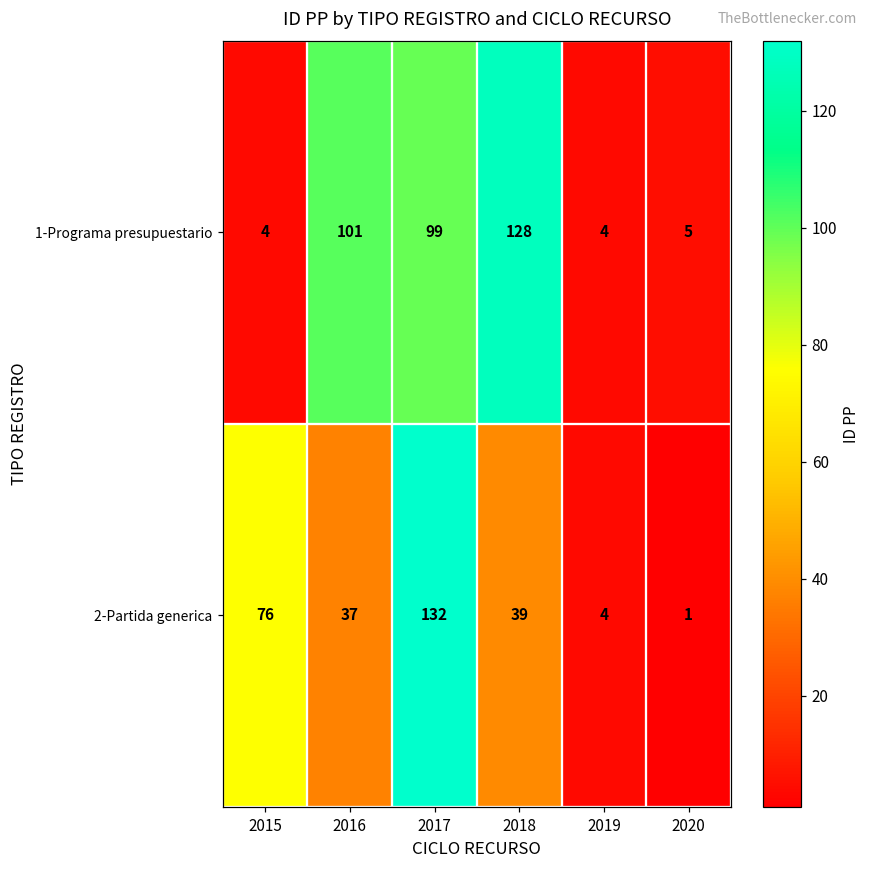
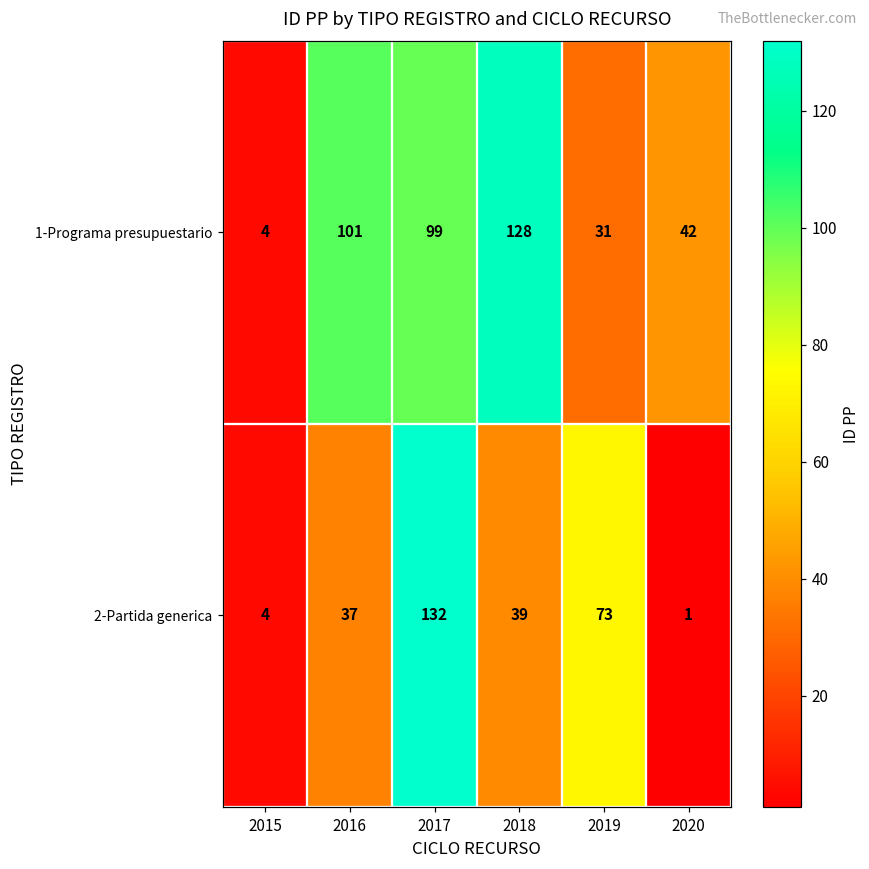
  {
    "1-Programa presupuestario": {
      "2015": 4,
      "2016": 101,
      "2017": 99,
      "2018": 128,
-     "2019": 4,
-     "2020": 5
+     "2019": 31,
+     "2020": 42
    },
    "2-Partida generica": {
-     "2015": 76,
+     "2015": 4,
      "2016": 37,
      "2017": 132,
      "2018": 39,
-     "2019": 4,
+     "2019": 73,
      "2020": 1
    }
  }
